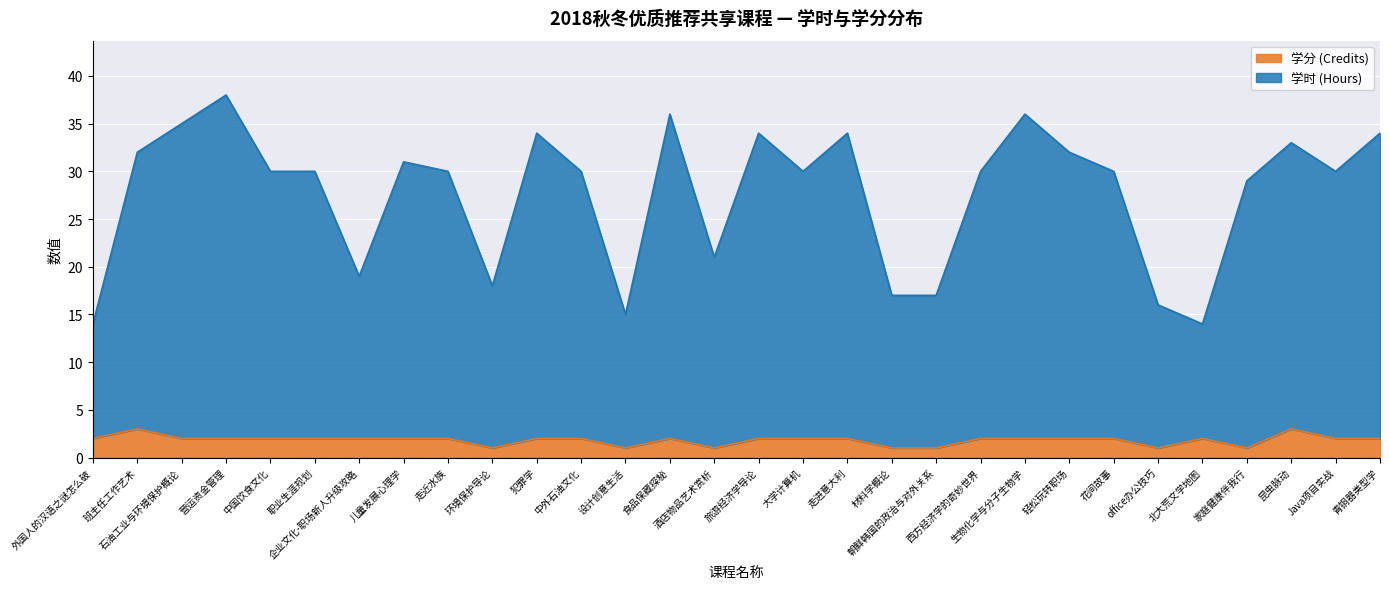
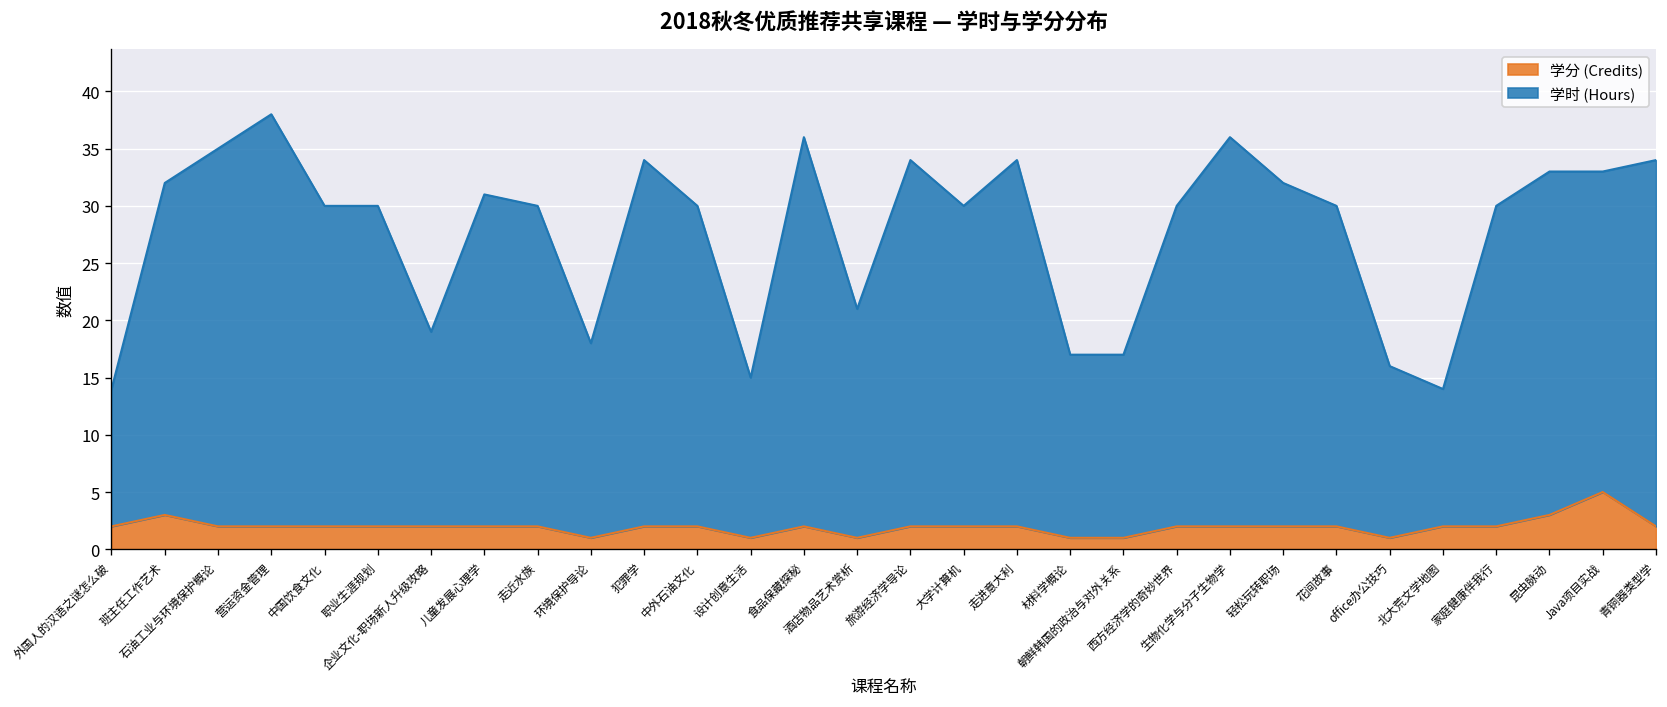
  {
    "学分 (Credits)": {
      "外国人的汉语之谜怎么破": 2,
      "班主任工作艺术": 3,
      "石油工业与环境保护概论": 2,
      "营运资金管理": 2,
      "中国饮食文化": 2,
      "职业生涯规划": 2,
      "企业文化-职场新人升级攻略": 2,
      "儿童发展心理学": 2,
      "走近水族": 2,
      "环境保护导论": 1,
      "犯罪学": 2,
      "中外石油文化": 2,
      "设计创意生活": 1,
      "食品保藏探秘": 2,
      "酒店物品艺术赏析": 1,
      "旅游经济学导论": 2,
      "大学计算机": 2,
      "走进意大利": 2,
      "材料学概论": 1,
      "朝鲜韩国的政治与对外关系": 1,
      "西方经济学的奇妙世界": 2,
      "生物化学与分子生物学": 2,
      "轻松玩转职场": 2,
      "花间故事": 2,
      "office办公技巧": 1,
      "北大荒文学地图": 2,
-     "家庭健康伴我行": 1,
+     "家庭健康伴我行": 2,
      "昆虫脉动": 3,
-     "Java项目实战": 2,
+     "Java项目实战": 5,
      "青铜器类型学": 2
    },
    "学时 (Hours)": {
      "外国人的汉语之谜怎么破": 12,
      "班主任工作艺术": 29,
      "石油工业与环境保护概论": 33,
      "营运资金管理": 36,
      "中国饮食文化": 28,
      "职业生涯规划": 28,
      "企业文化-职场新人升级攻略": 17,
      "儿童发展心理学": 29,
      "走近水族": 28,
      "环境保护导论": 17,
      "犯罪学": 32,
      "中外石油文化": 28,
      "设计创意生活": 14,
      "食品保藏探秘": 34,
      "酒店物品艺术赏析": 20,
      "旅游经济学导论": 32,
      "大学计算机": 28,
      "走进意大利": 32,
      "材料学概论": 16,
      "朝鲜韩国的政治与对外关系": 16,
      "西方经济学的奇妙世界": 28,
      "生物化学与分子生物学": 34,
      "轻松玩转职场": 30,
      "花间故事": 28,
      "office办公技巧": 15,
      "北大荒文学地图": 12,
      "家庭健康伴我行": 28,
      "昆虫脉动": 30,
      "Java项目实战": 28,
      "青铜器类型学": 32
    }
  }
